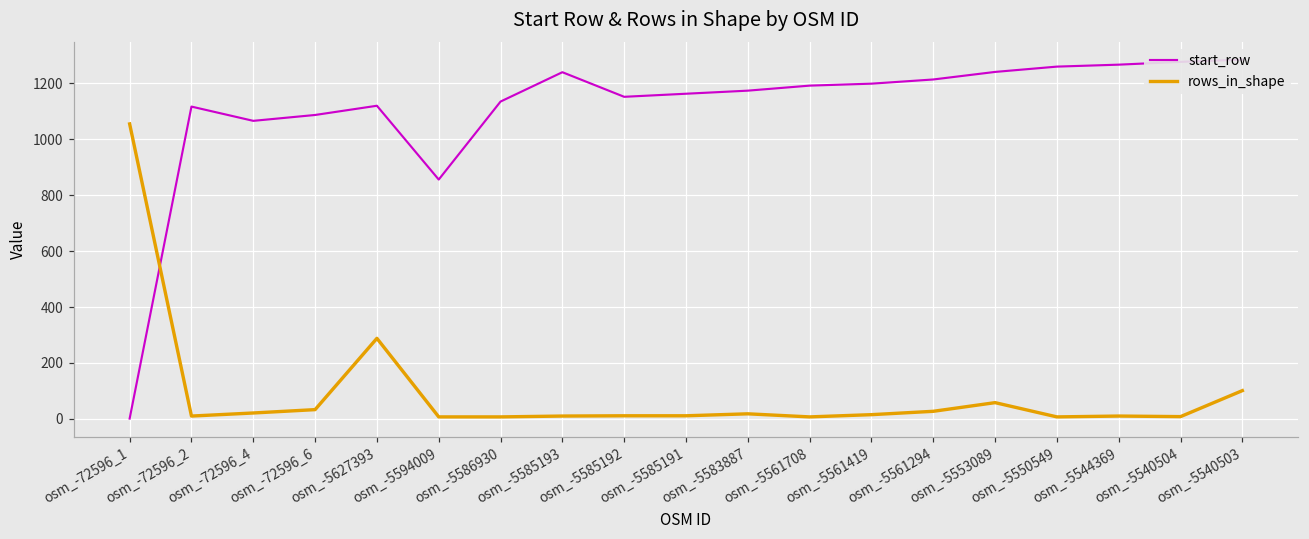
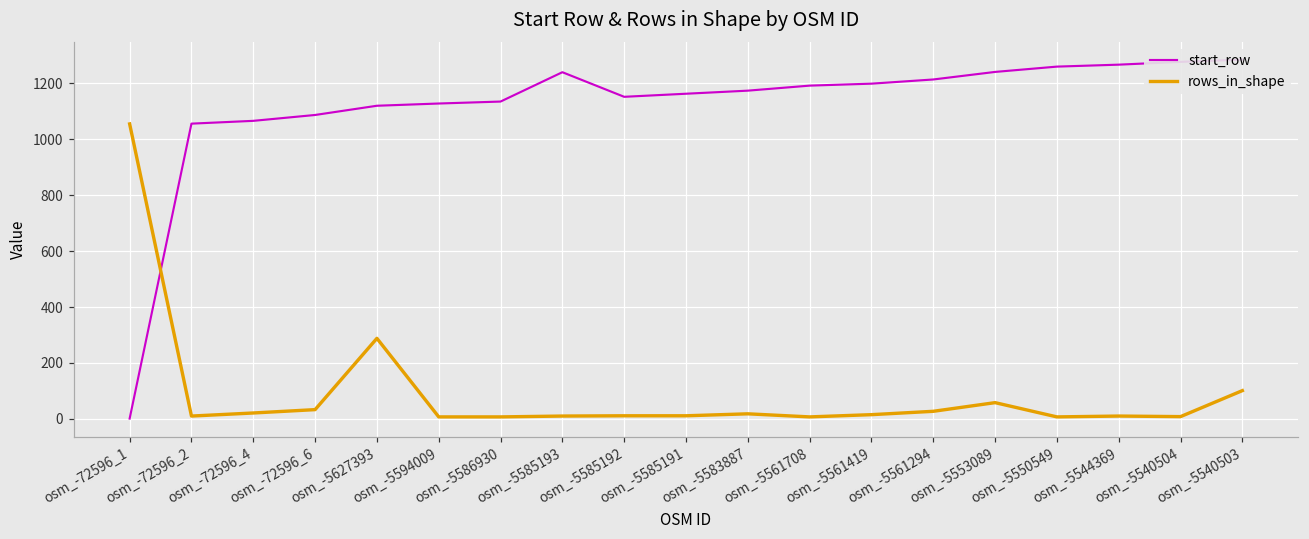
  {
    "start_row": {
      "osm_-72596_1": 0,
-     "osm_-72596_2": 1120,
+     "osm_-72596_2": 1060,
      "osm_-72596_4": 1070,
      "osm_-72596_6": 1090,
      "osm_-5627393": 1120,
-     "osm_-5594009": 860,
+     "osm_-5594009": 1130,
      "osm_-5586930": 1140,
      "osm_-5585193": 1240,
      "osm_-5585192": 1150,
      "osm_-5585191": 1160,
      "osm_-5583887": 1170,
      "osm_-5561708": 1190,
      "osm_-5561419": 1200,
      "osm_-5561294": 1210,
      "osm_-5553089": 1240,
      "osm_-5550549": 1260,
      "osm_-5544369": 1270
    },
    "rows_in_shape": {
      "osm_-72596_1": 1060,
      "osm_-72596_2": 10,
      "osm_-72596_4": 20,
      "osm_-72596_6": 30,
      "osm_-5627393": 290,
      "osm_-5594009": 10,
      "osm_-5586930": 10,
      "osm_-5585193": 10,
      "osm_-5585192": 10,
      "osm_-5585191": 10,
      "osm_-5583887": 20,
      "osm_-5561708": 10,
      "osm_-5561419": 20,
      "osm_-5561294": 30,
      "osm_-5553089": 60,
      "osm_-5550549": 10,
      "osm_-5544369": 10,
      "osm_-5540504": 10,
      "osm_-5540503": 100
    }
  }
